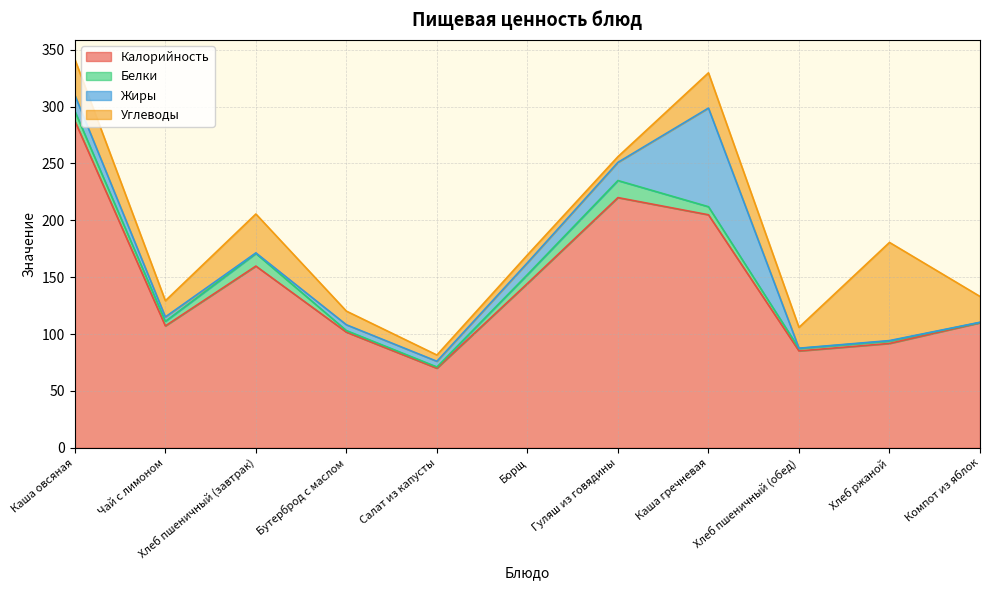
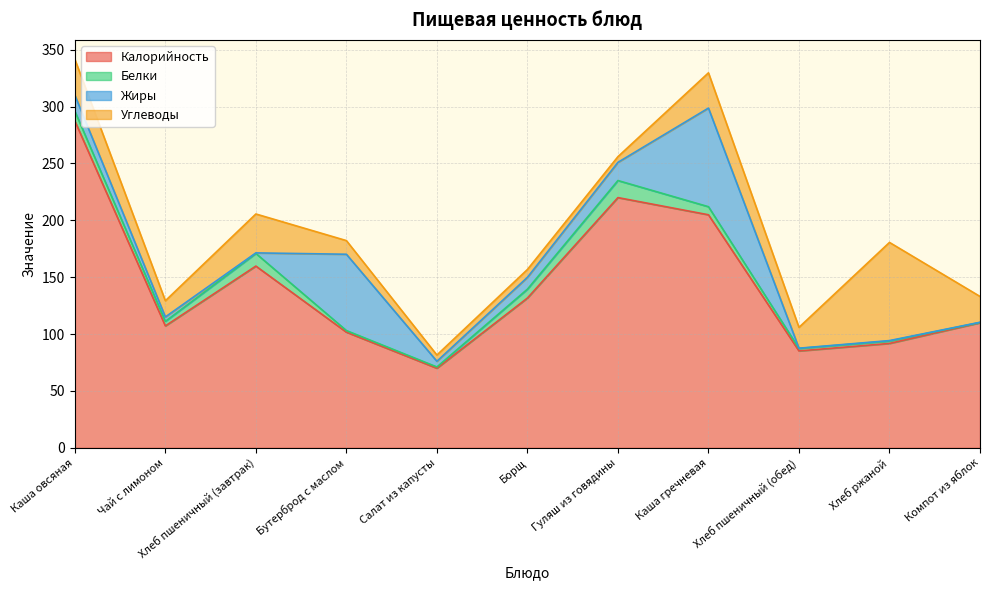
  {
    "Калорийность": {
      "Каша овсяная": 287,
      "Чай с лимоном": 107,
      "Хлеб пшеничный (завтрак)": 160,
-     "Борщ": 145,
+     "Борщ": 132,
      "Гуляш из говядины": 220,
      "Каша гречневая": 205
    },
    "Белки": {
      "Каша овсяная": 9,
      "Чай с лимоном": 4,
      "Борщ": 8,
      "Гуляш из говядины": 15,
      "Каша гречневая": 7
    },
    "Жиры": {
      "Каша овсяная": 14,
      "Чай с лимоном": 4,
-     "Бутерброд с маслом": 5,
+     "Бутерброд с маслом": 67,
      "Салат из капусты": 5,
      "Борщ": 10,
      "Гуляш из говядины": 16,
      "Каша гречневая": 87
    },
    "Углеводы": {
      "Каша овсяная": 32,
      "Чай с лимоном": 14,
      "Хлеб пшеничный (завтрак)": 34,
      "Бутерброд с маслом": 12,
      "Салат из капусты": 6,
      "Борщ": 7,
      "Гуляш из говядины": 5,
      "Каша гречневая": 31,
      "Хлеб пшеничный (обед)": 18,
      "Хлеб ржаной": 86,
      "Компот из яблок": 23
    }
  }
